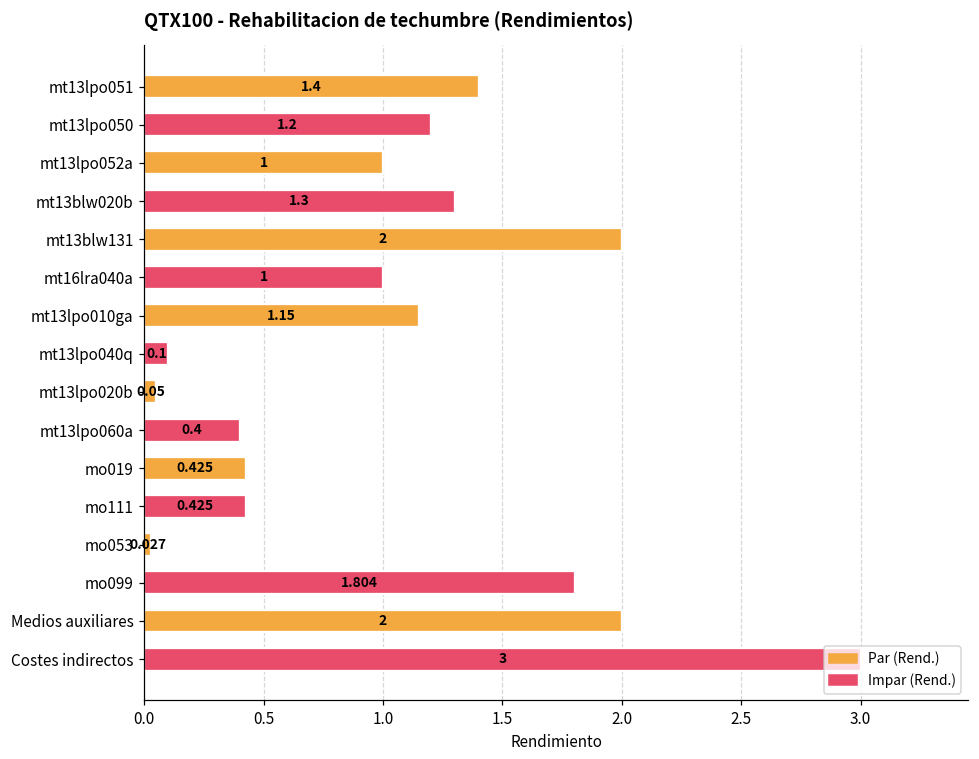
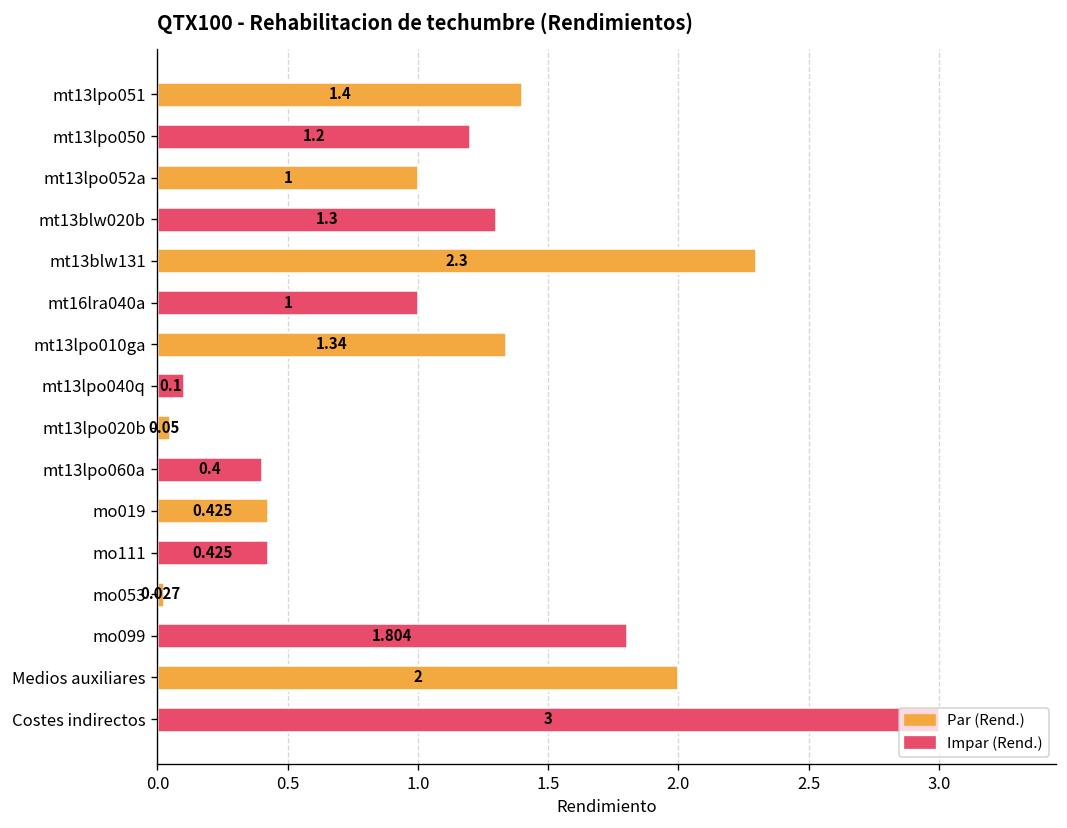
  {
    "mt13lpo051": 1.4,
    "mt13lpo050": 1.2,
    "mt13lpo052a": 1,
    "mt13blw020b": 1.3,
-   "mt13blw131": 2,
+   "mt13blw131": 2.3,
    "mt16lra040a": 1,
-   "mt13lpo010ga": 1.15,
+   "mt13lpo010ga": 1.34,
    "mt13lpo040q": 0.1,
    "mt13lpo020b": 0.05,
    "mt13lpo060a": 0.4,
    "mo019": 0.425,
    "mo111": 0.425,
    "mo053": 0.027,
    "mo099": 1.804,
    "Medios auxiliares": 2
  }
